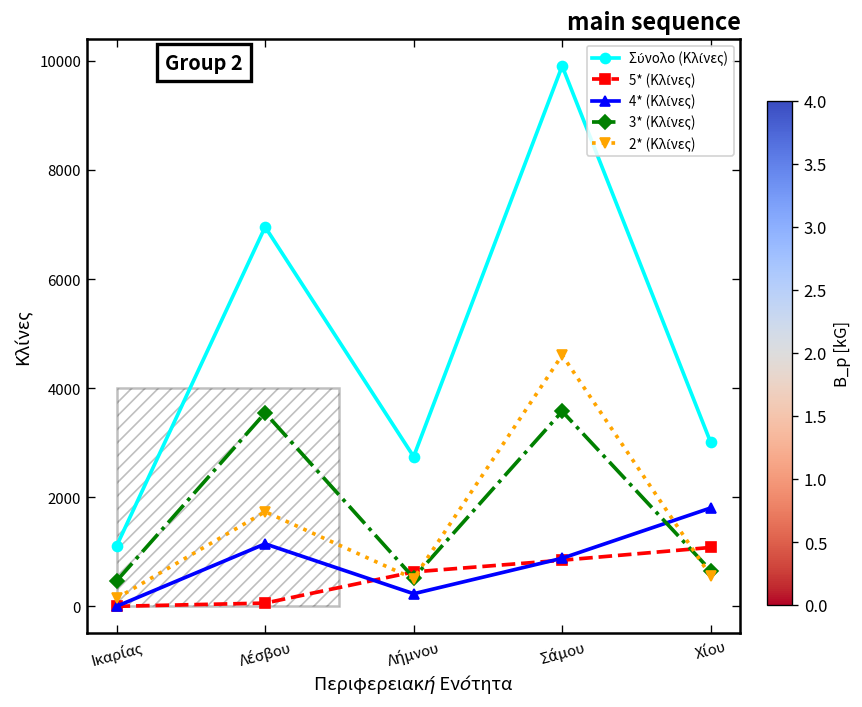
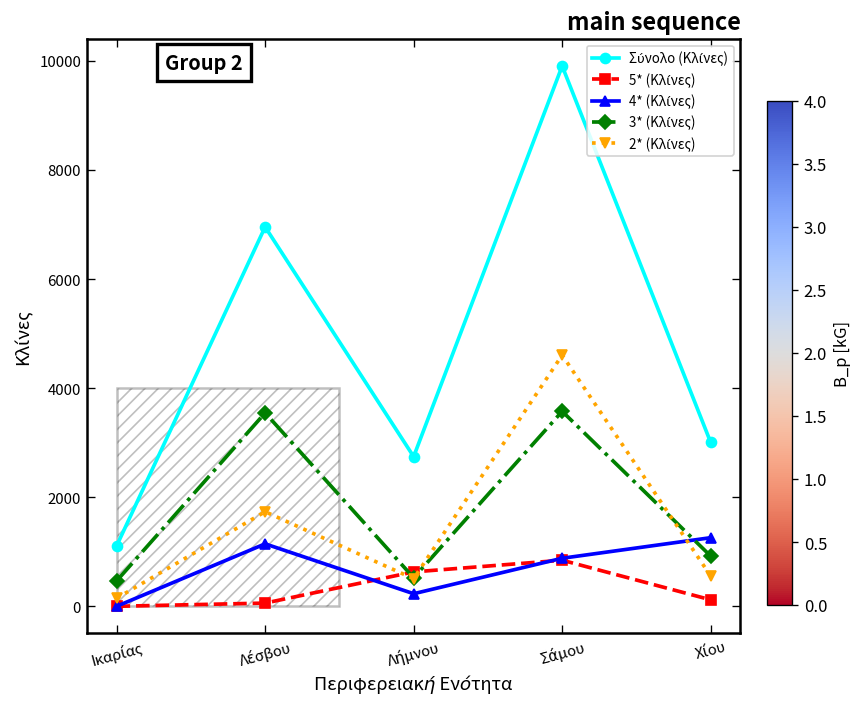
  {
    "Σύνολο (Κλίνες)": {
      "Ικαρίας": 1100,
      "Λέσβου": 7000,
      "Λήμνου": 2700,
      "Σάμου": 9900,
      "Χίου": 3000
    },
    "5* (Κλίνες)": {
      "Λέσβου": 100,
      "Λήμνου": 600,
-     "Χίου": 1100
+     "Χίου": 100
    },
    "4* (Κλίνες)": {
      "Λέσβου": 1100,
      "Λήμνου": 200,
-     "Χίου": 1800
+     "Χίου": 1300
    },
    "3* (Κλίνες)": {
      "Ικαρίας": 500,
      "Λέσβου": 3500,
      "Σάμου": 3600,
-     "Χίου": 700
+     "Χίου": 900
    },
    "2* (Κλίνες)": {
      "Ικαρίας": 100,
      "Λέσβου": 1700,
      "Σάμου": 4600,
      "Χίου": 600
    }
  }
